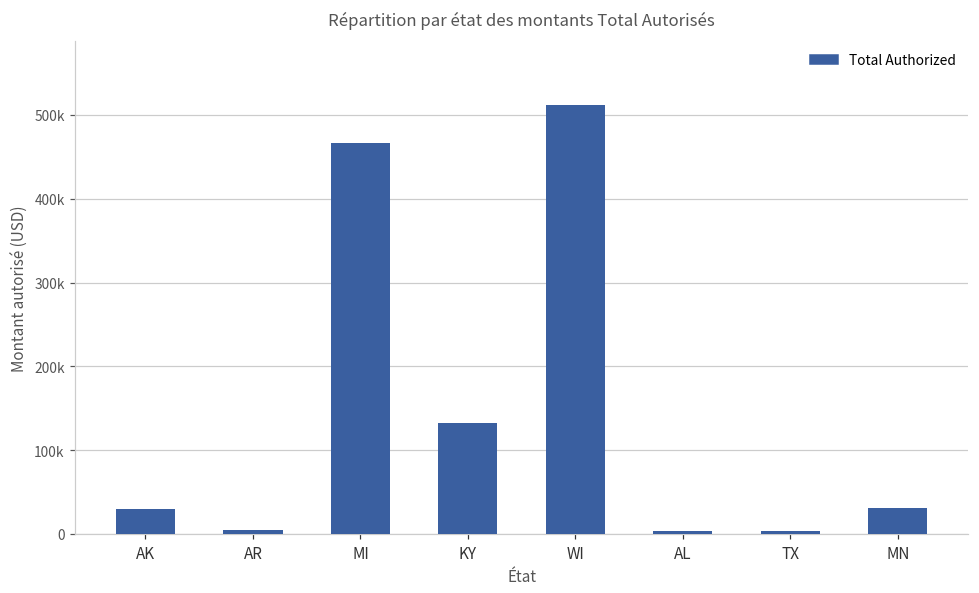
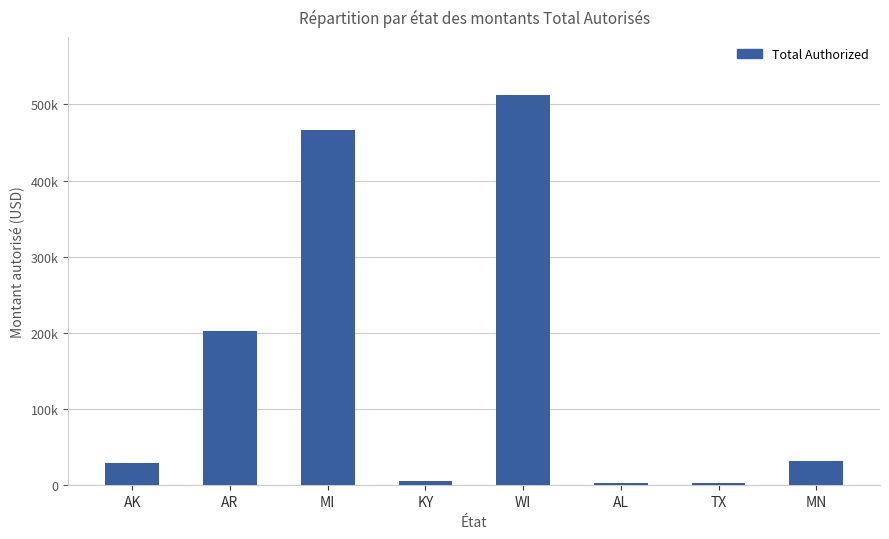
  {
    "AK": 30000,
-   "AR": 0,
+   "AR": 200000,
    "MI": 470000,
-   "KY": 130000,
+   "KY": 10000,
    "WI": 510000,
    "AL": 0,
    "MN": 30000
  }
